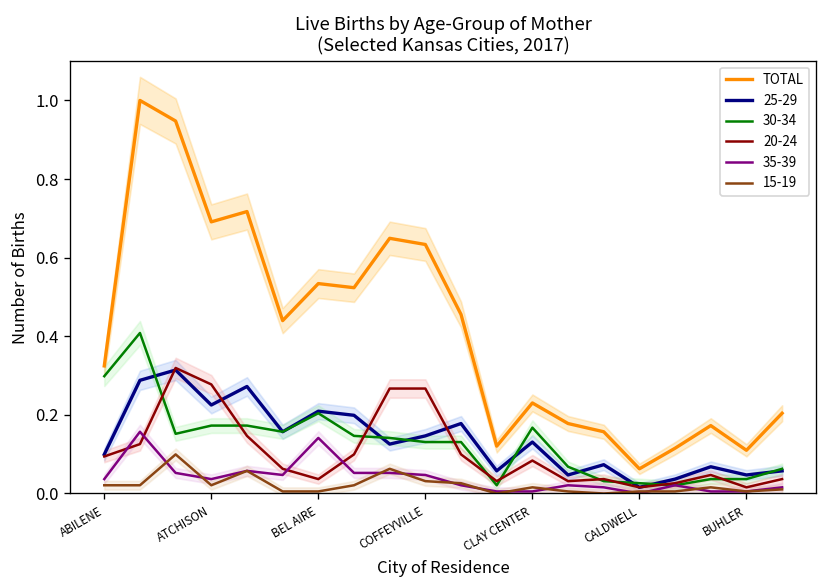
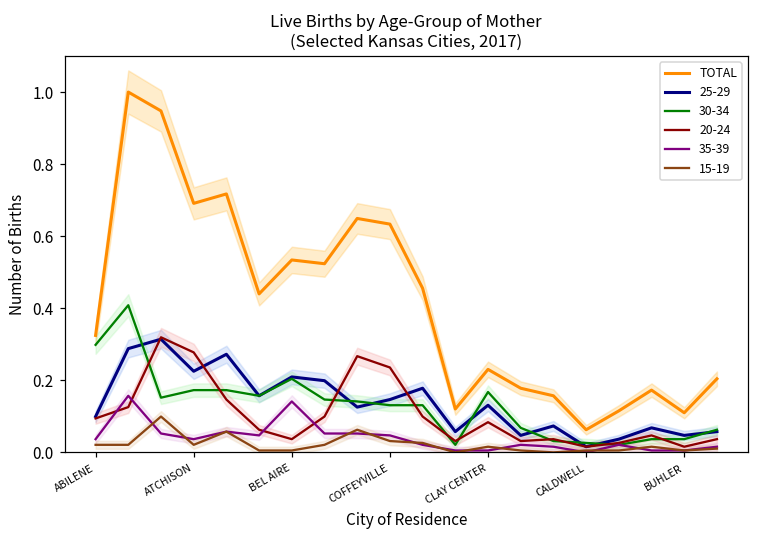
  {
    "25-29": {
      "ATCHISON": 0.23,
      "CLAY CENTER": 0.13
    },
    "30-34": {
      "ABILENE": 0.30,
      "ATCHISON": 0.17,
      "COFFEYVILLE": 0.13,
      "CLAY CENTER": 0.17,
      "BUHLER": 0.04
    },
    "20-24": {
      "ATCHISON": 0.28,
      "BEL AIRE": 0.04,
-     "COFFEYVILLE": 0.27,
+     "COFFEYVILLE": 0.24,
      "CLAY CENTER": 0.08
    },
    "35-39": {
      "BEL AIRE": 0.14,
      "CLAY CENTER": 0.01
    },
    "15-19": {
      "ABILENE": 0.02,
      "ATCHISON": 0.02,
      "BEL AIRE": 0.01,
      "COFFEYVILLE": 0.03
    }
  }
